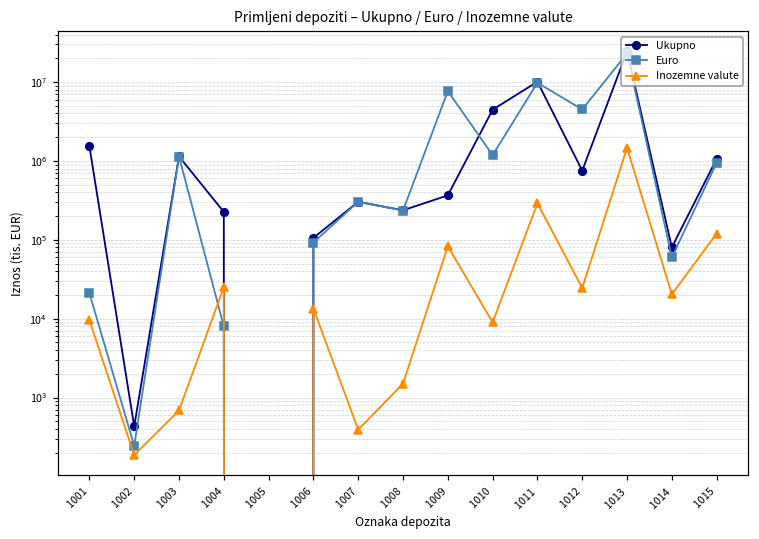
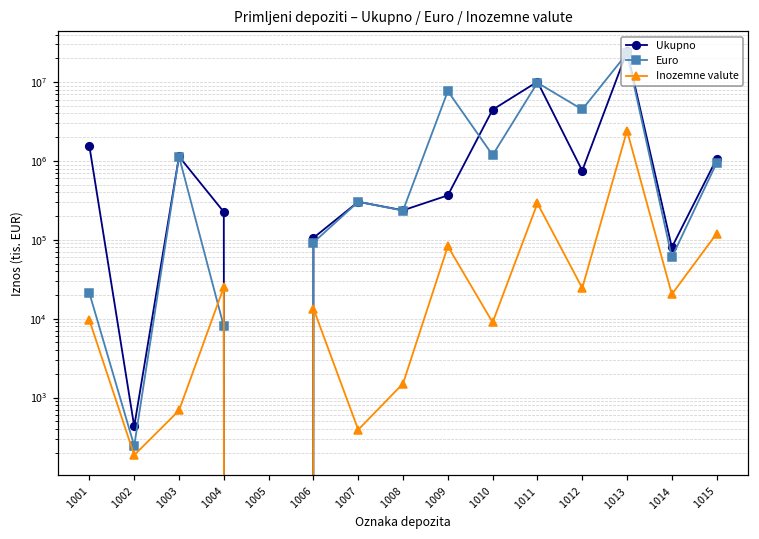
  {
    "Ukupno": {
      "1001": 1500000,
      "1002": 400,
      "1004": 230000,
      "1006": 110000,
      "1009": 400000,
      "1010": 4000000,
      "1012": 800000,
      "1014": 80000,
      "1015": 1100000
    },
    "Euro": {
      "1001": 21000,
      "1002": 240,
      "1004": 8000,
      "1006": 90000,
      "1009": 8000000,
      "1010": 1200000,
      "1012": 4000000,
      "1014": 60000,
      "1015": 900000
    },
    "Inozemne valute": {
      "1001": 10000,
      "1002": 190,
      "1003": 700,
      "1004": 25000,
      "1006": 13000,
      "1007": 400,
      "1008": 1500,
      "1009": 80000,
      "1010": 9000,
      "1011": 290000,
      "1012": 24000,
-     "1013": 1500000,
+     "1013": 2400000,
      "1014": 20000,
      "1015": 120000
    }
  }
